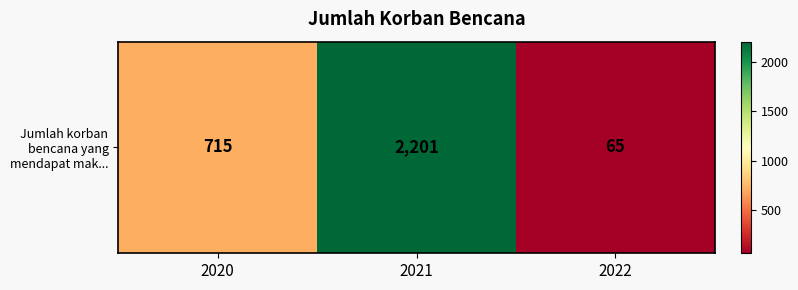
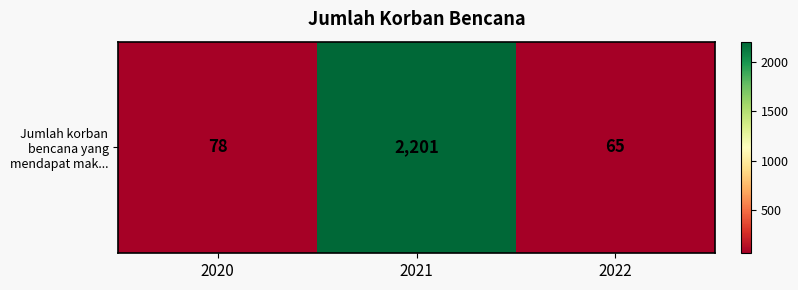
  {
    "Jumlah korban bencana yang mendapat mak...": {
-     "2020": "715",
+     "2020": "78",
      "2021": "2,201",
      "2022": "65"
    }
  }
